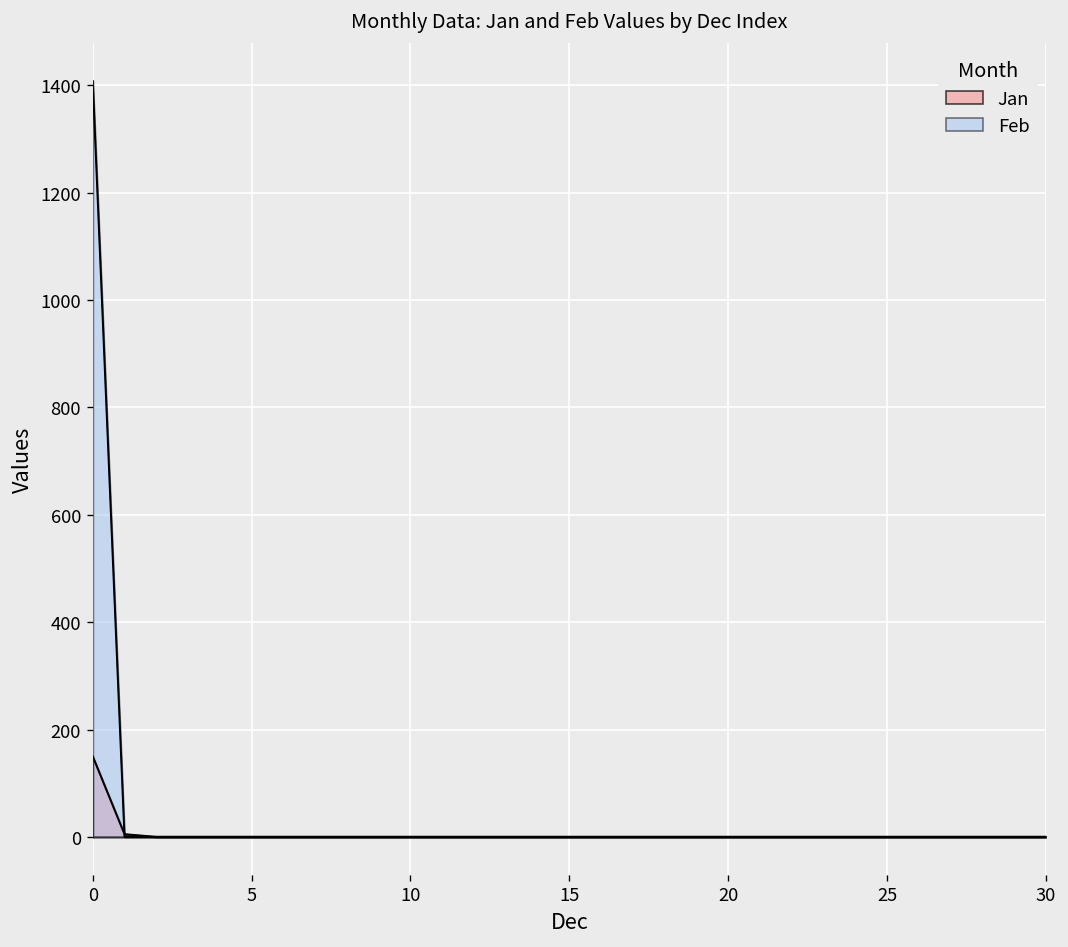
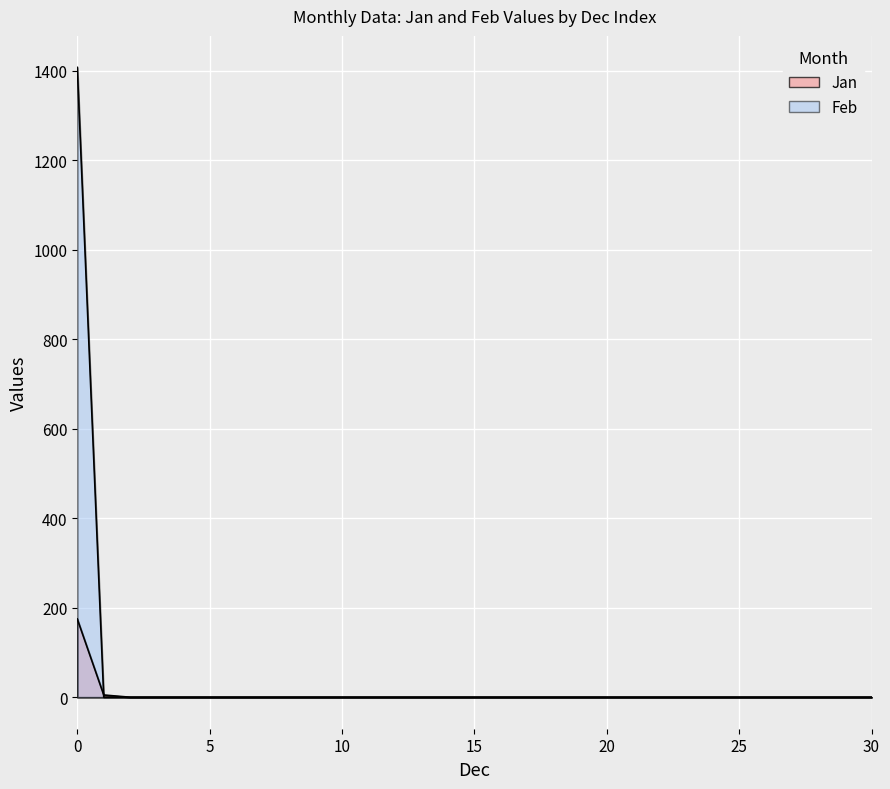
  {
    "Jan": {
-     "0": 150
+     "0": 180
    },
    "Feb": {
      "0": 1410
    }
  }
